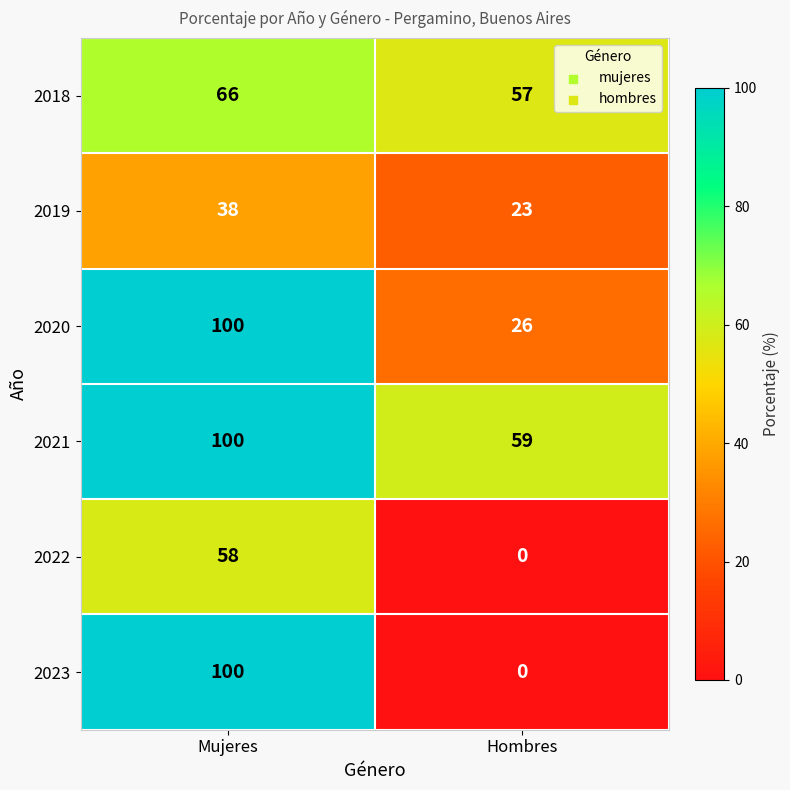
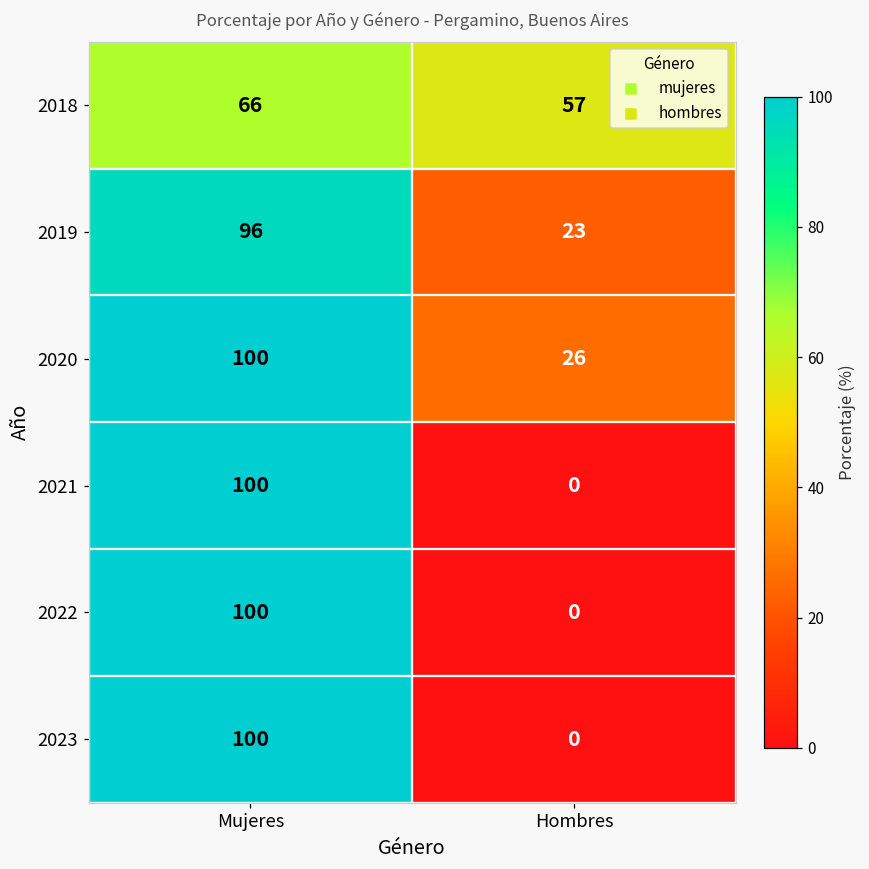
  {
    "2018": {
      "Mujeres": 66,
      "Hombres": 57
    },
    "2019": {
-     "Mujeres": 38,
+     "Mujeres": 96,
      "Hombres": 23
    },
    "2020": {
      "Mujeres": 100,
      "Hombres": 26
    },
    "2021": {
      "Mujeres": 100,
-     "Hombres": 59
+     "Hombres": 0
    },
    "2022": {
-     "Mujeres": 58,
+     "Mujeres": 100,
      "Hombres": 0
    },
    "2023": {
      "Mujeres": 100,
      "Hombres": 0
    }
  }
